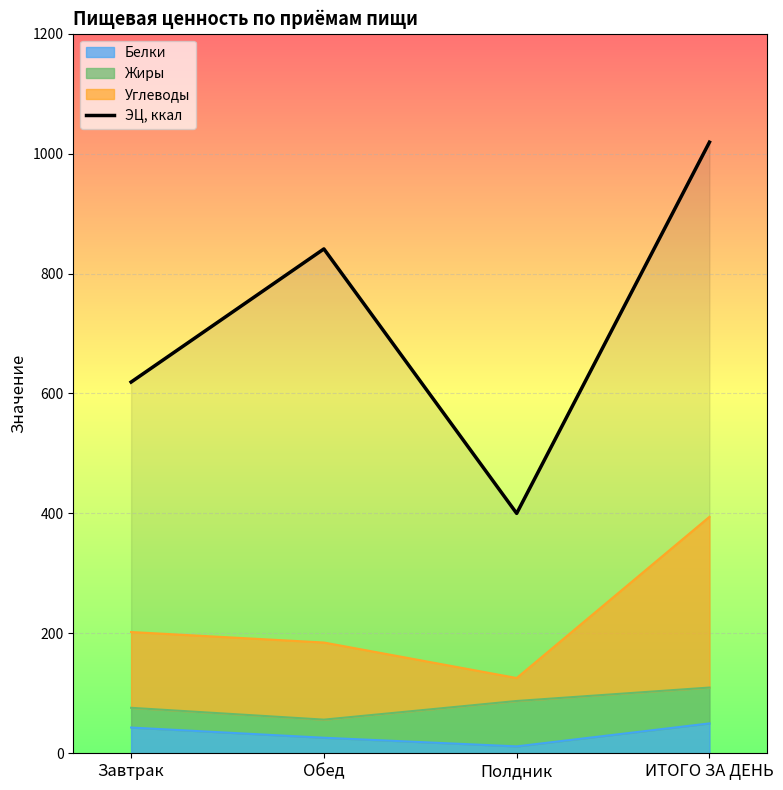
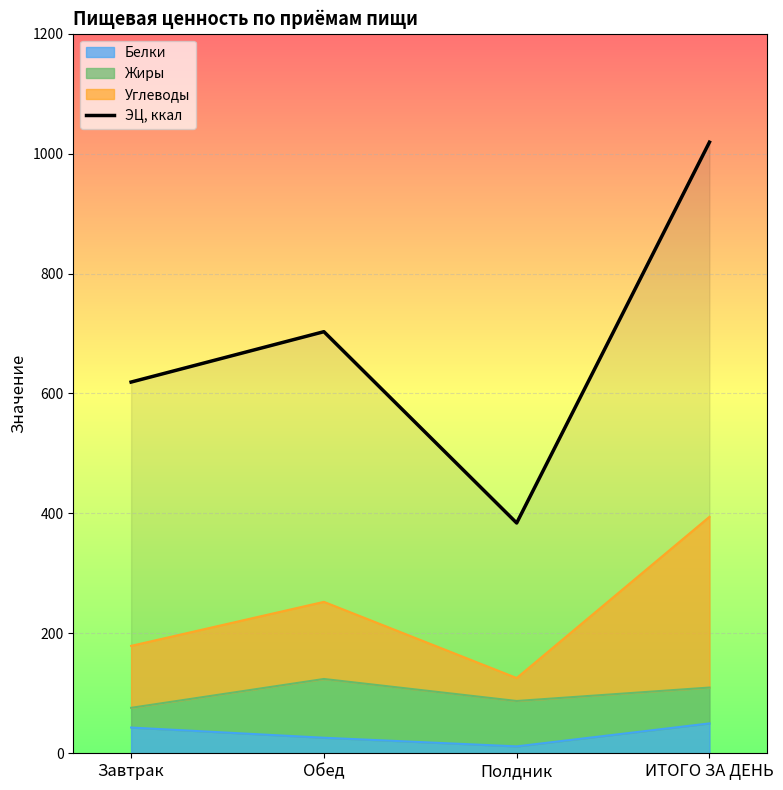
  {
    "Белки": {
      "Завтрак": 40,
      "Обед": 30,
      "Полдник": 10,
      "ИТОГО ЗА ДЕНЬ": 50
    },
    "Жиры": {
      "Завтрак": 80,
-     "Обед": 30,
+     "Обед": 100,
      "Полдник": 90,
      "ИТОГО ЗА ДЕНЬ": 110
    },
    "Углеводы": {
-     "Завтрак": 130,
+     "Завтрак": 100,
      "Полдник": 130,
      "ИТОГО ЗА ДЕНЬ": 390
    },
    "ЭЦ, ккал": {
      "Завтрак": 620,
-     "Обед": 840,
-     "Полдник": 400,
+     "Обед": 700,
+     "Полдник": 380,
      "ИТОГО ЗА ДЕНЬ": 1020
    }
  }
